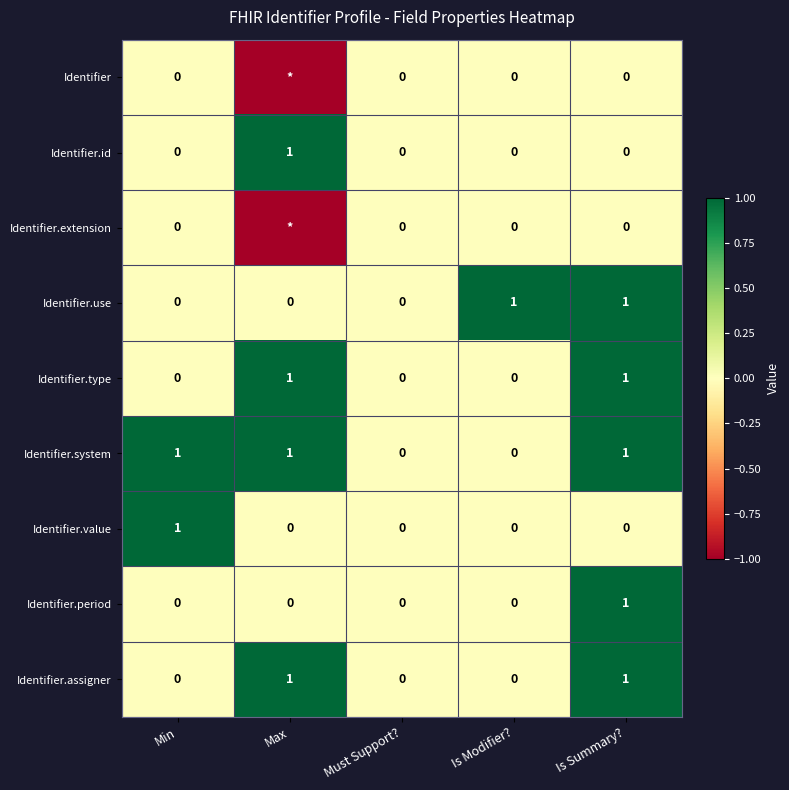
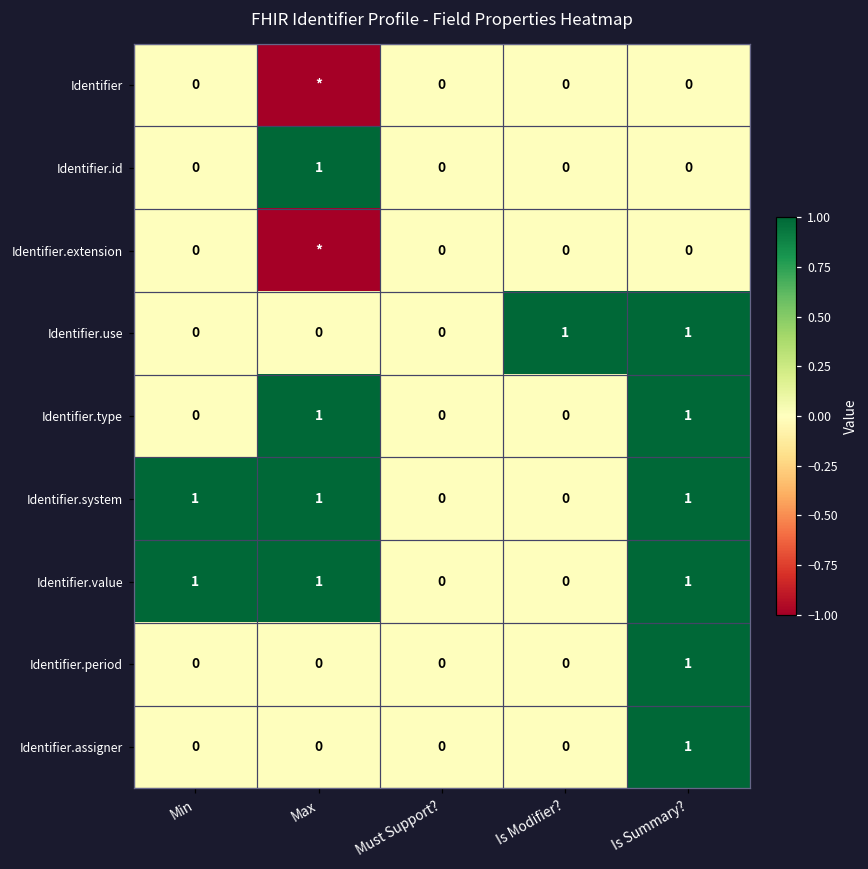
  {
    "Identifier": {
      "Min": 0,
      "Must Support?": 0,
      "Is Modifier?": 0,
      "Is Summary?": 0
    },
    "Identifier.id": {
      "Min": 0,
      "Max": 1,
      "Must Support?": 0,
      "Is Modifier?": 0,
      "Is Summary?": 0
    },
    "Identifier.extension": {
      "Min": 0,
      "Must Support?": 0,
      "Is Modifier?": 0,
      "Is Summary?": 0
    },
    "Identifier.use": {
      "Min": 0,
      "Max": 0,
      "Must Support?": 0,
      "Is Modifier?": 1,
      "Is Summary?": 1
    },
    "Identifier.type": {
      "Min": 0,
      "Max": 1,
      "Must Support?": 0,
      "Is Modifier?": 0,
      "Is Summary?": 1
    },
    "Identifier.system": {
      "Min": 1,
      "Max": 1,
      "Must Support?": 0,
      "Is Modifier?": 0,
      "Is Summary?": 1
    },
    "Identifier.value": {
      "Min": 1,
-     "Max": 0,
+     "Max": 1,
      "Must Support?": 0,
      "Is Modifier?": 0,
-     "Is Summary?": 0
+     "Is Summary?": 1
    },
    "Identifier.period": {
      "Min": 0,
      "Max": 0,
      "Must Support?": 0,
      "Is Modifier?": 0,
      "Is Summary?": 1
    },
    "Identifier.assigner": {
      "Min": 0,
-     "Max": 1,
+     "Max": 0,
      "Must Support?": 0,
      "Is Modifier?": 0,
      "Is Summary?": 1
    }
  }
